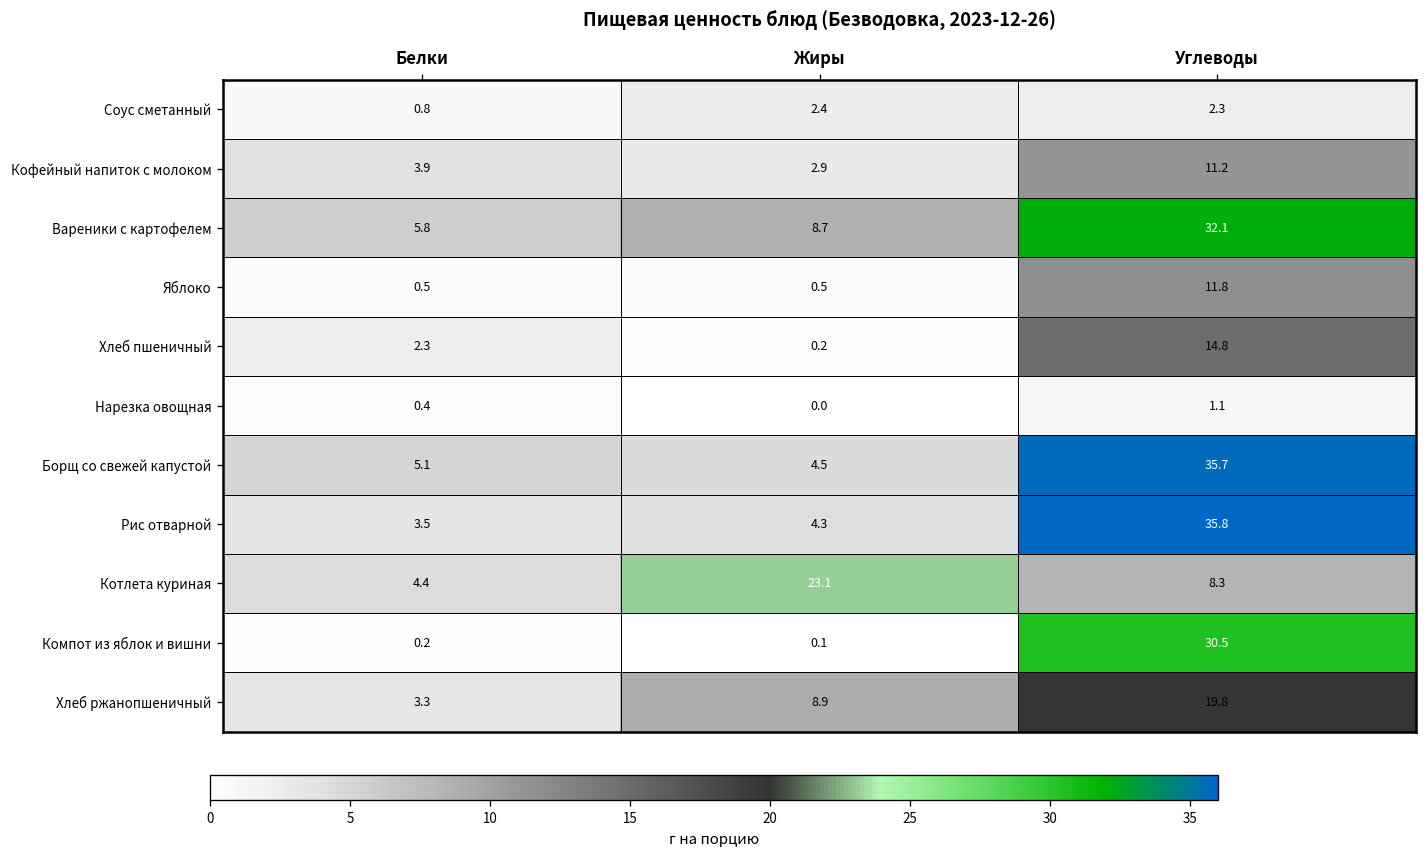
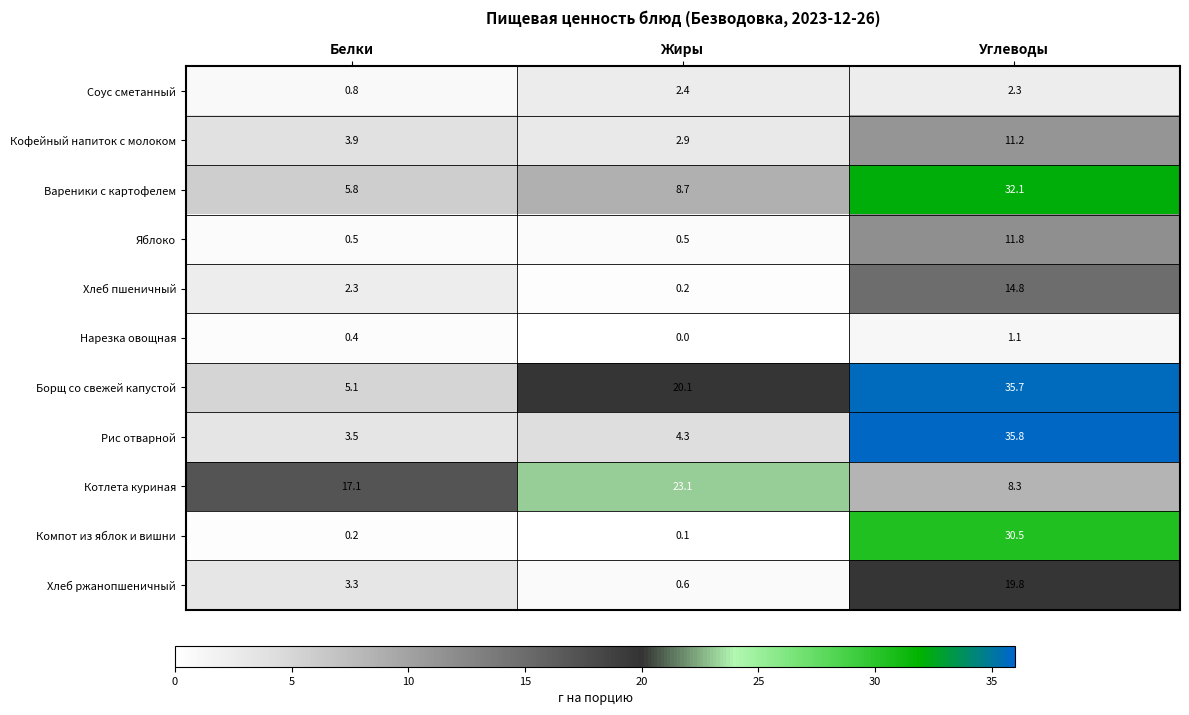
  {
    "Соус сметанный": {
      "Белки": 0.8,
      "Жиры": 2.4,
      "Углеводы": 2.3
    },
    "Кофейный напиток с молоком": {
      "Белки": 3.9,
      "Жиры": 2.9,
      "Углеводы": 11.2
    },
    "Вареники с картофелем": {
      "Белки": 5.8,
      "Жиры": 8.7,
      "Углеводы": 32.1
    },
    "Яблоко": {
      "Белки": 0.5,
      "Жиры": 0.5,
      "Углеводы": 11.8
    },
    "Хлеб пшеничный": {
      "Белки": 2.3,
      "Жиры": 0.2,
      "Углеводы": 14.8
    },
    "Нарезка овощная": {
      "Белки": 0.4,
      "Жиры": 0.0,
      "Углеводы": 1.1
    },
    "Борщ со свежей капустой": {
      "Белки": 5.1,
-     "Жиры": 4.5,
+     "Жиры": 20.1,
      "Углеводы": 35.7
    },
    "Рис отварной": {
      "Белки": 3.5,
      "Жиры": 4.3,
      "Углеводы": 35.8
    },
    "Котлета куриная": {
-     "Белки": 4.4,
+     "Белки": 17.1,
      "Жиры": 23.1,
      "Углеводы": 8.3
    },
    "Компот из яблок и вишни": {
      "Белки": 0.2,
      "Жиры": 0.1,
      "Углеводы": 30.5
    },
    "Хлеб ржанопшеничный": {
      "Белки": 3.3,
-     "Жиры": 8.9,
+     "Жиры": 0.6,
      "Углеводы": 19.8
    }
  }
